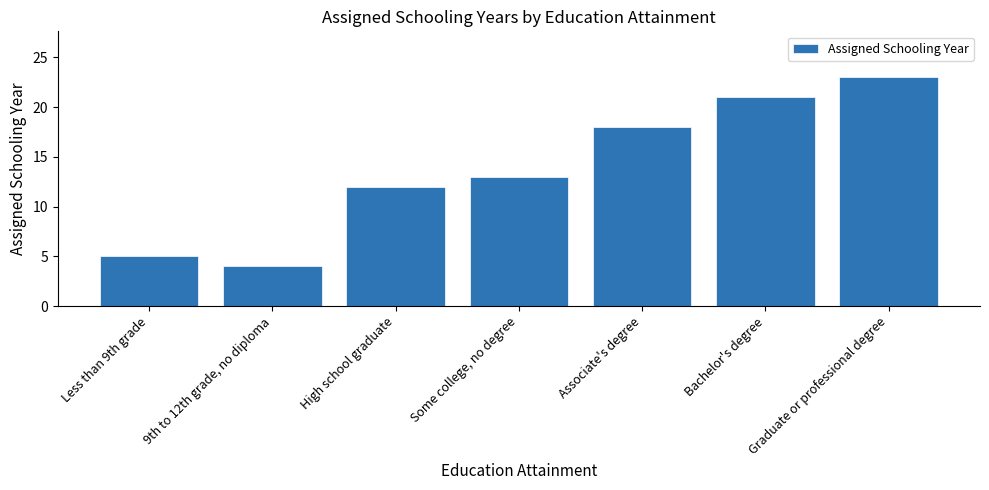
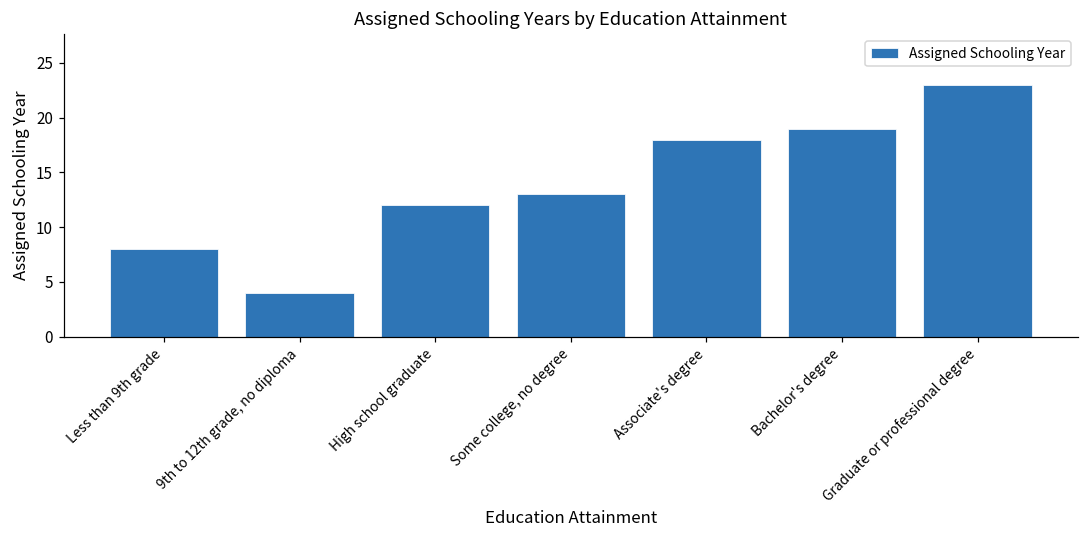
  {
-   "Less than 9th grade": 5,
+   "Less than 9th grade": 8,
    "9th to 12th grade, no diploma": 4,
    "High school graduate": 12,
    "Some college, no degree": 13,
    "Associate's degree": 18,
-   "Bachelor's degree": 21,
+   "Bachelor's degree": 19,
    "Graduate or professional degree": 23
  }
